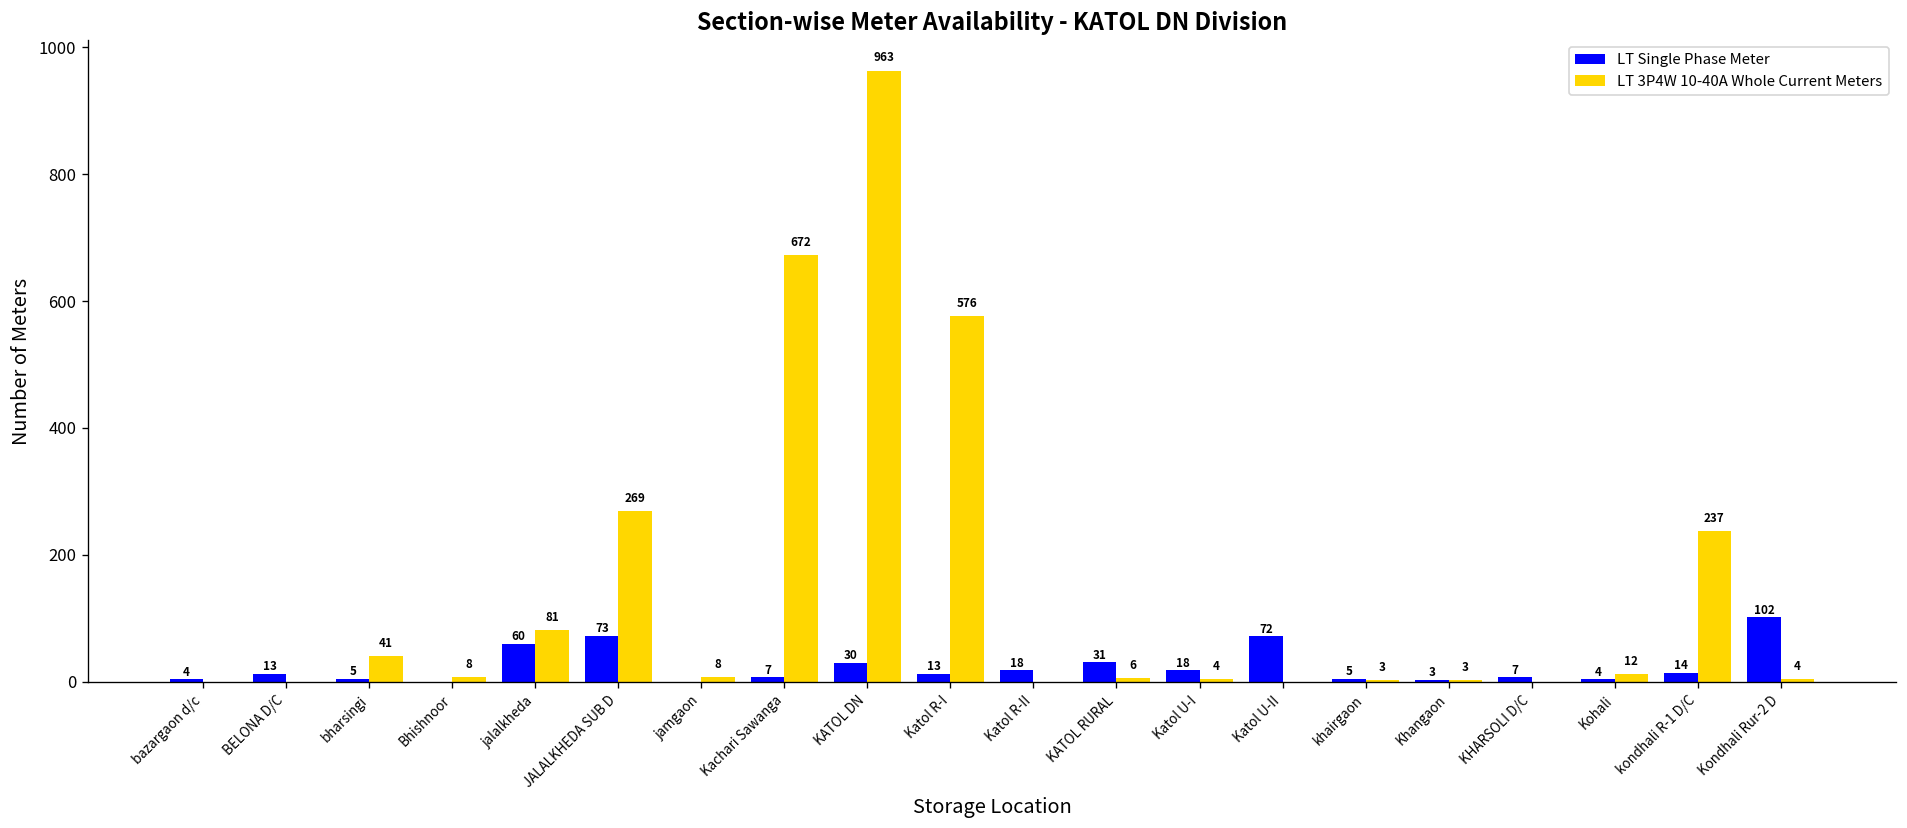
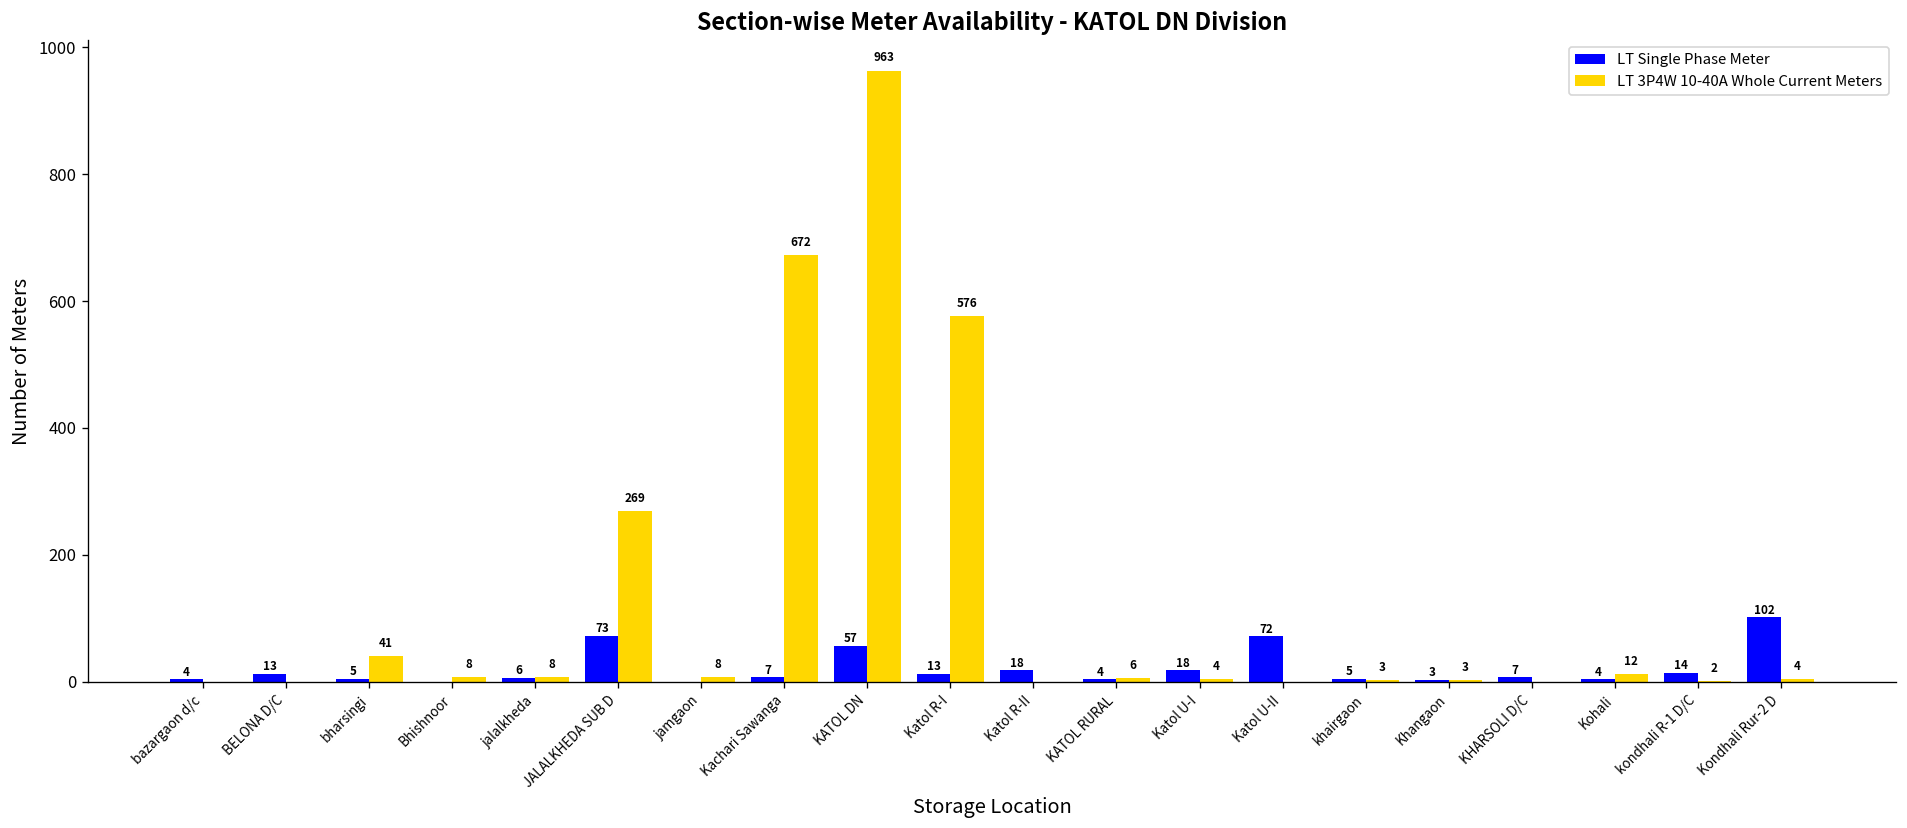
  {
    "LT Single Phase Meter": {
      "bazargaon d/c": 4,
      "BELONA D/C": 13,
      "bharsingi": 5,
-     "jalalkheda": 60,
+     "jalalkheda": 6,
      "JALALKHEDA SUB D": 73,
      "Kachari Sawanga": 7,
-     "KATOL DN": 30,
+     "KATOL DN": 57,
      "Katol R-I": 13,
      "Katol R-II": 18,
-     "KATOL RURAL": 31,
+     "KATOL RURAL": 4,
      "Katol U-I": 18,
      "Katol U-II": 72,
      "khairgaon": 5,
      "Khangaon": 3,
      "KHARSOLI D/C": 7,
      "Kohali": 4,
      "kondhali R-1 D/C": 14,
      "Kondhali Rur-2 D": 102
    },
    "LT 3P4W 10-40A Whole Current Meters": {
      "bharsingi": 41,
      "Bhishnoor": 8,
-     "jalalkheda": 81,
+     "jalalkheda": 8,
      "JALALKHEDA SUB D": 269,
      "jamgaon": 8,
      "Kachari Sawanga": 672,
      "KATOL DN": 963,
      "Katol R-I": 576,
      "KATOL RURAL": 6,
      "Katol U-I": 4,
      "khairgaon": 3,
      "Khangaon": 3,
      "Kohali": 12,
-     "kondhali R-1 D/C": 237,
+     "kondhali R-1 D/C": 2,
      "Kondhali Rur-2 D": 4
    }
  }
